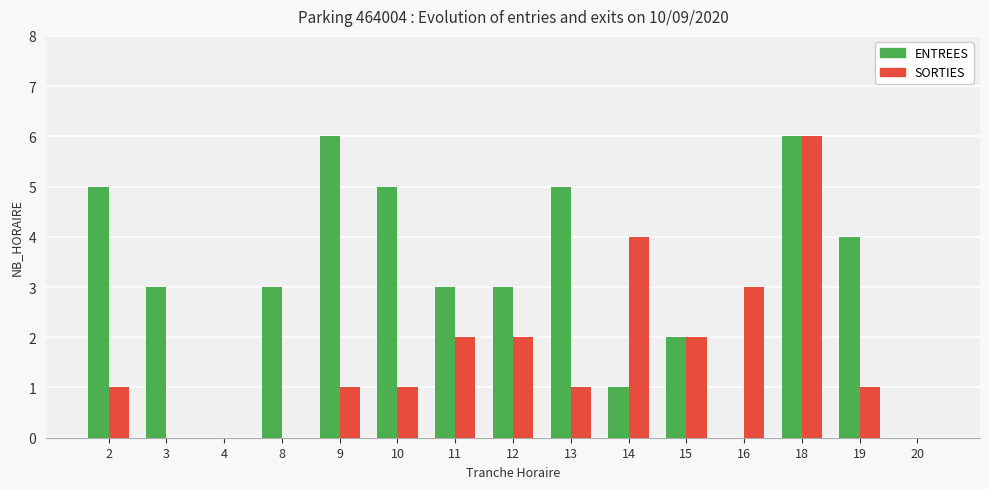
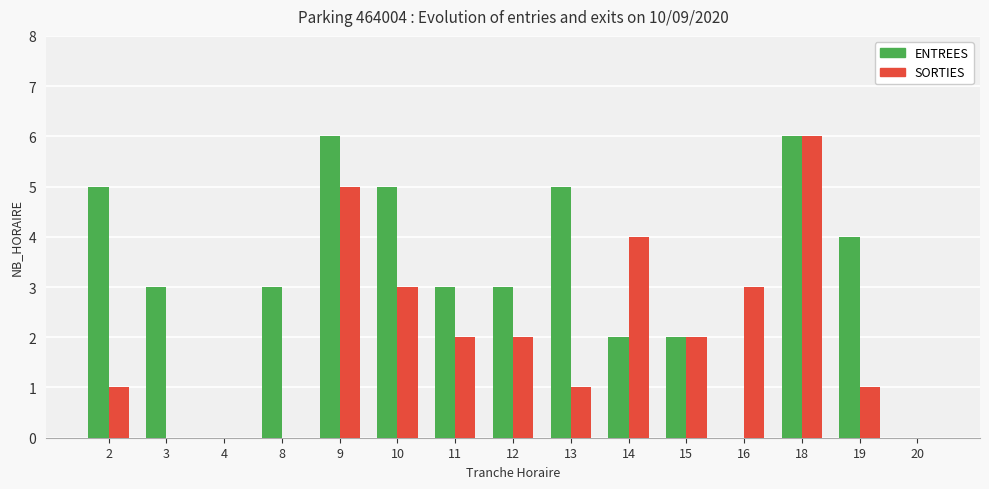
  {
    "ENTREES": {
      "2": 5,
      "3": 3,
      "4": 0,
      "8": 3,
      "9": 6,
      "10": 5,
      "11": 3,
      "12": 3,
      "13": 5,
-     "14": 1,
+     "14": 2,
      "15": 2,
      "16": 0,
      "18": 6,
      "19": 4,
      "20": 0
    },
    "SORTIES": {
      "2": 1,
      "3": 0,
      "4": 0,
      "8": 0,
-     "9": 1,
-     "10": 1,
+     "9": 5,
+     "10": 3,
      "11": 2,
      "12": 2,
      "13": 1,
      "14": 4,
      "15": 2,
      "16": 3,
      "18": 6,
      "19": 1,
      "20": 0
    }
  }
